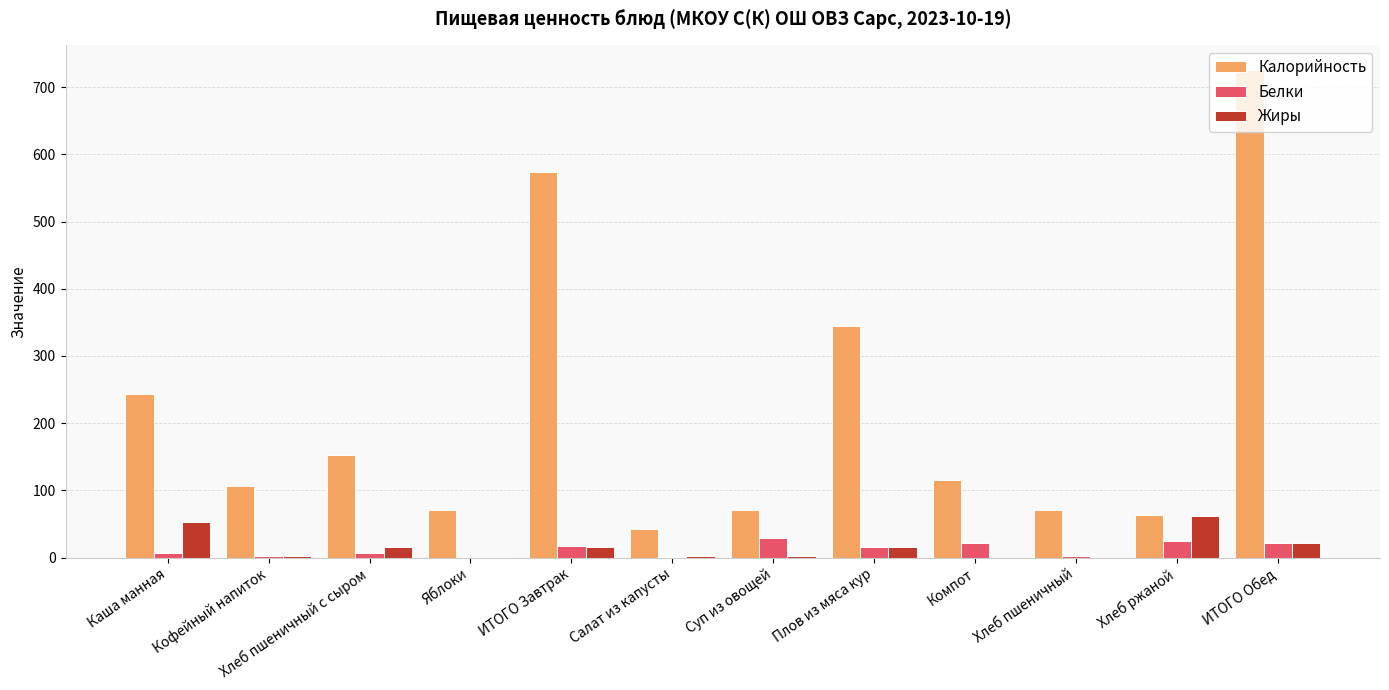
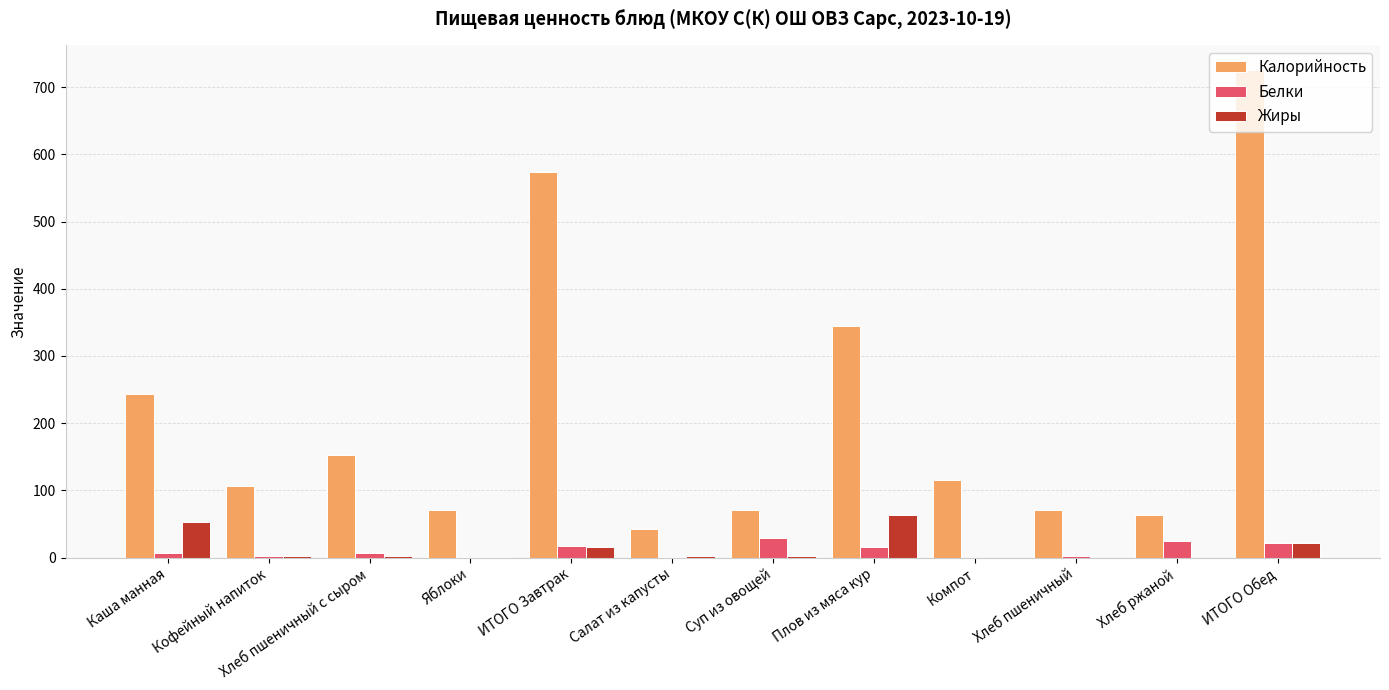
  {
    "Калорийность": {
      "Каша манная": 240,
      "Кофейный напиток": 110,
      "Хлеб пшеничный с сыром": 150,
      "Яблоки": 70,
      "ИТОГО Завтрак": 570,
      "Салат из капусты": 40,
      "Суп из овощей": 70,
      "Плов из мяса кур": 350,
      "Компот": 120,
      "Хлеб пшеничный": 70,
      "Хлеб ржаной": 60
    },
    "Белки": {
      "Каша манная": 10,
      "Хлеб пшеничный с сыром": 10,
      "ИТОГО Завтрак": 20,
      "Суп из овощей": 30,
      "Плов из мяса кур": 20,
-     "Компот": 20,
+     "Компот": 0,
      "Хлеб ржаной": 20,
      "ИТОГО Обед": 20
    },
    "Жиры": {
      "Каша манная": 50,
-     "Хлеб пшеничный с сыром": 20,
+     "Хлеб пшеничный с сыром": 0,
      "ИТОГО Завтрак": 20,
-     "Плов из мяса кур": 20,
+     "Плов из мяса кур": 60,
      "Компот": 0,
      "Хлеб пшеничный": 0,
-     "Хлеб ржаной": 60,
+     "Хлеб ржаной": 0,
      "ИТОГО Обед": 20
    }
  }
